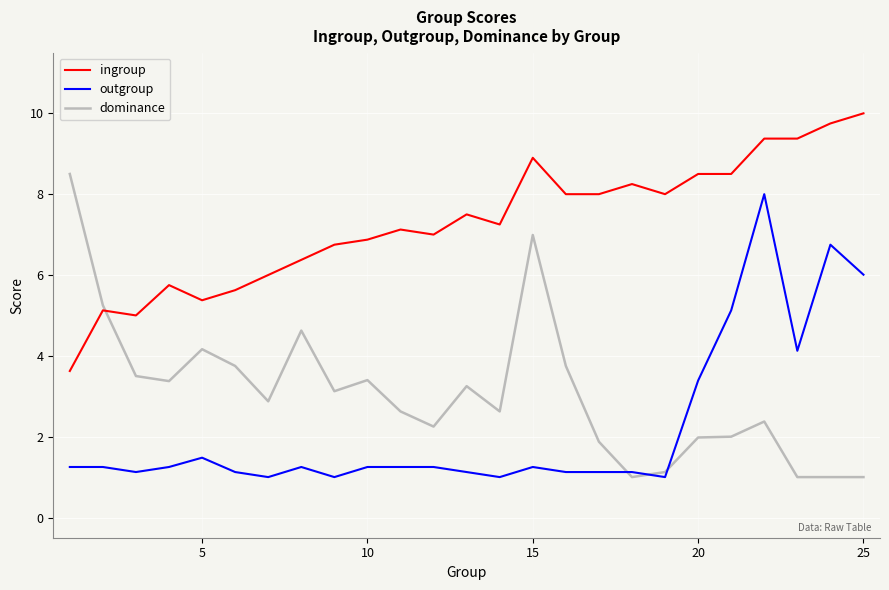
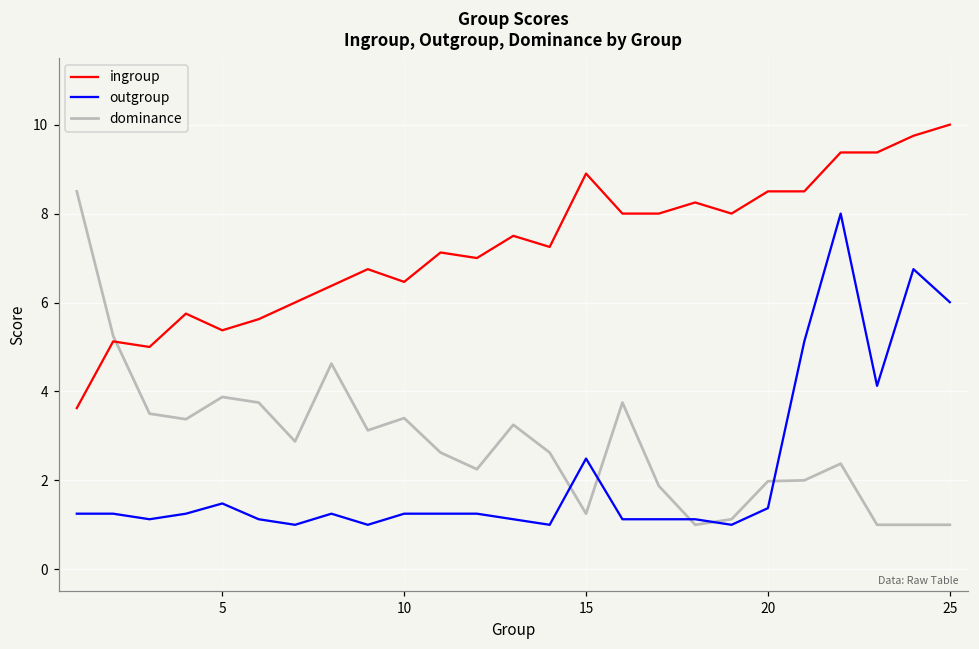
  {
    "ingroup": {
      "5": 5.4,
-     "10": 6.9,
+     "10": 6.5,
      "15": 8.9,
      "20": 8.5,
      "25": 10.0
    },
    "outgroup": {
      "5": 1.5,
      "10": 1.3,
-     "15": 1.3,
-     "20": 3.4,
+     "15": 2.5,
+     "20": 1.4,
      "25": 6.0
    },
    "dominance": {
-     "5": 4.2,
+     "5": 3.9,
      "10": 3.4,
-     "15": 7.0,
+     "15": 1.3,
      "20": 2.0,
      "25": 1.0
    }
  }
